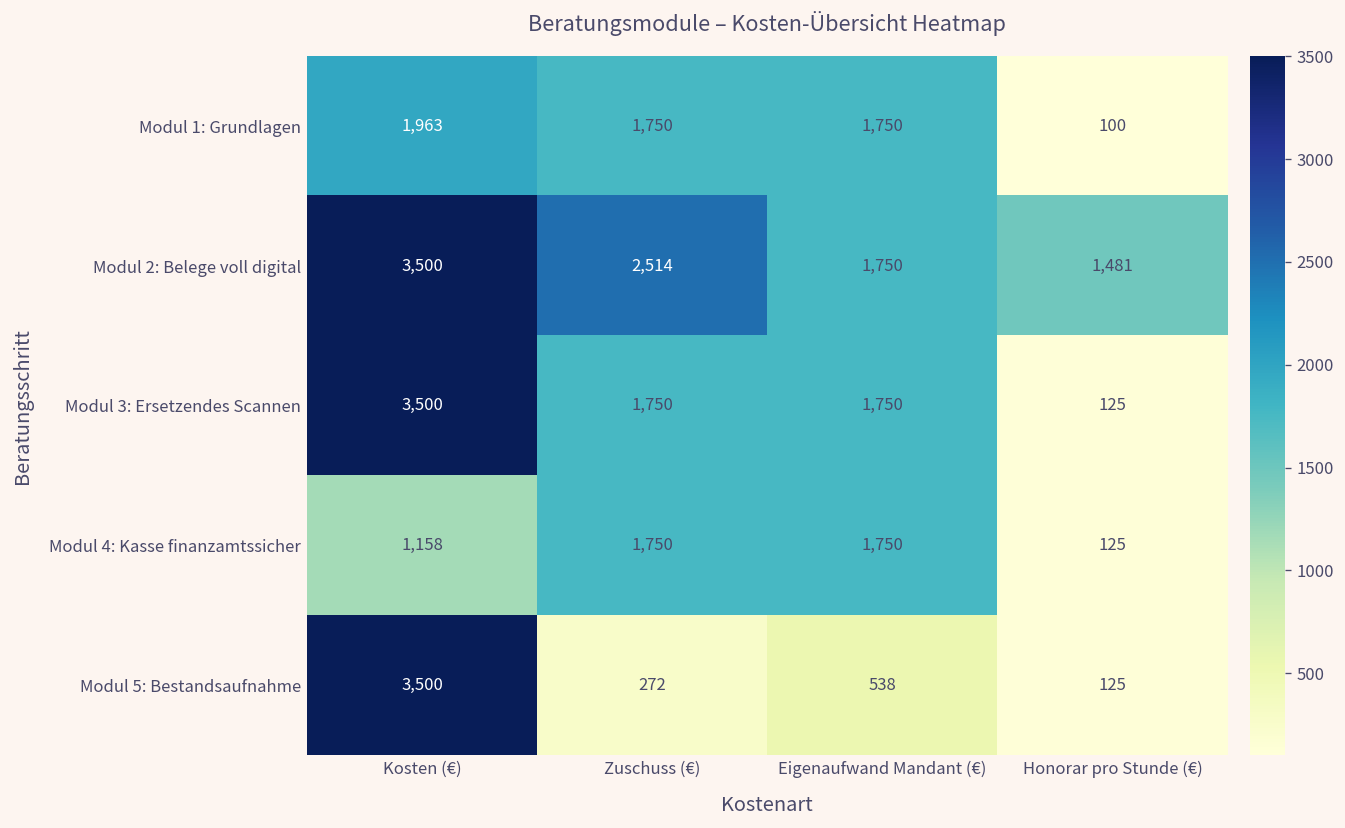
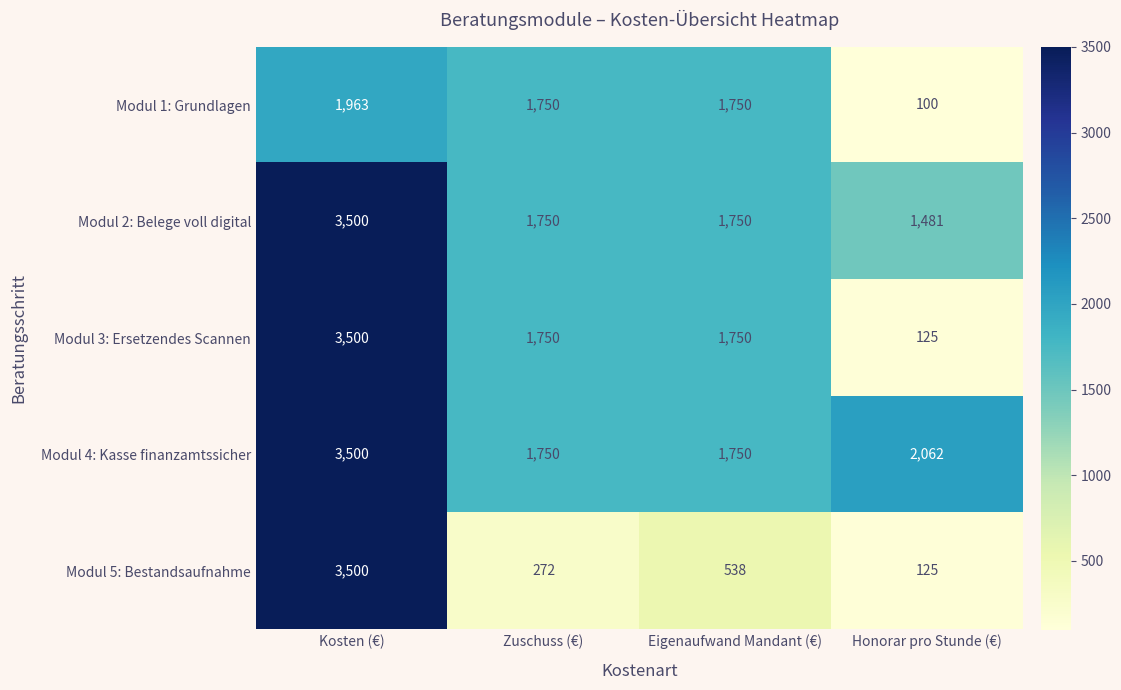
  {
    "Modul 1: Grundlagen": {
      "Kosten (€)": "1,963",
      "Zuschuss (€)": "1,750",
      "Eigenaufwand Mandant (€)": "1,750",
      "Honorar pro Stunde (€)": "100"
    },
    "Modul 2: Belege voll digital": {
      "Kosten (€)": "3,500",
-     "Zuschuss (€)": "2,514",
+     "Zuschuss (€)": "1,750",
      "Eigenaufwand Mandant (€)": "1,750",
      "Honorar pro Stunde (€)": "1,481"
    },
    "Modul 3: Ersetzendes Scannen": {
      "Kosten (€)": "3,500",
      "Zuschuss (€)": "1,750",
      "Eigenaufwand Mandant (€)": "1,750",
      "Honorar pro Stunde (€)": "125"
    },
    "Modul 4: Kasse finanzamtssicher": {
-     "Kosten (€)": "1,158",
+     "Kosten (€)": "3,500",
      "Zuschuss (€)": "1,750",
      "Eigenaufwand Mandant (€)": "1,750",
-     "Honorar pro Stunde (€)": "125"
+     "Honorar pro Stunde (€)": "2,062"
    },
    "Modul 5: Bestandsaufnahme": {
      "Kosten (€)": "3,500",
      "Zuschuss (€)": "272",
      "Eigenaufwand Mandant (€)": "538",
      "Honorar pro Stunde (€)": "125"
    }
  }
